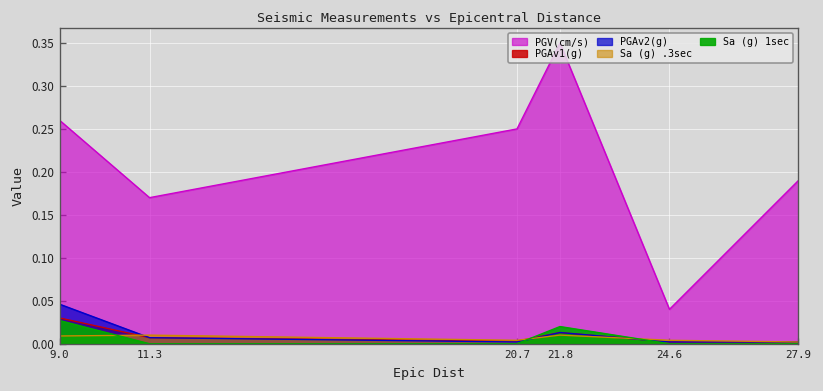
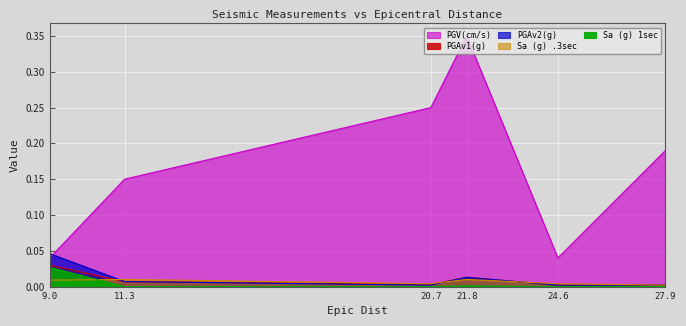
  {
    "PGV(cm/s)": {
-     "9.0": 0.26,
-     "11.3": 0.17,
+     "9.0": 0.04,
+     "11.3": 0.15,
      "20.7": 0.25,
      "24.6": 0.04,
      "27.9": 0.19
    },
    "PGAv2(g)": {
      "9.0": 0.05
    },
    "Sa (g) .3sec": {
      "9.0": 0.01
    },
    "Sa (g) 1sec": {
      "11.3": 0.00,
-     "21.8": 0.02
+     "21.8": 0.00
    }
  }
